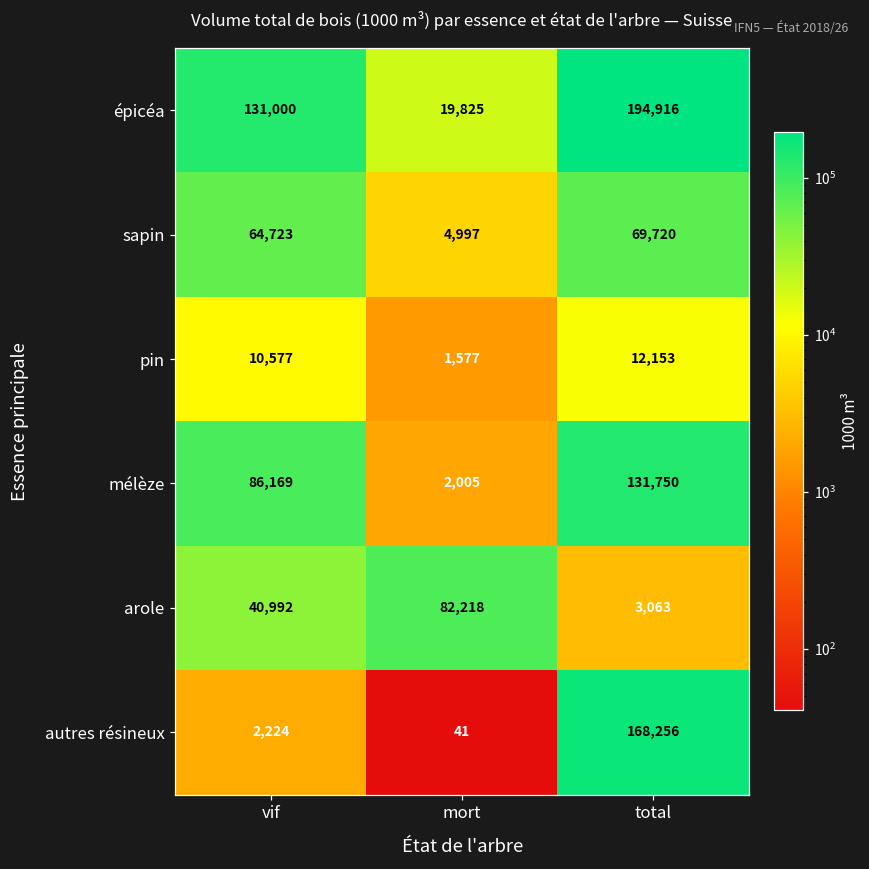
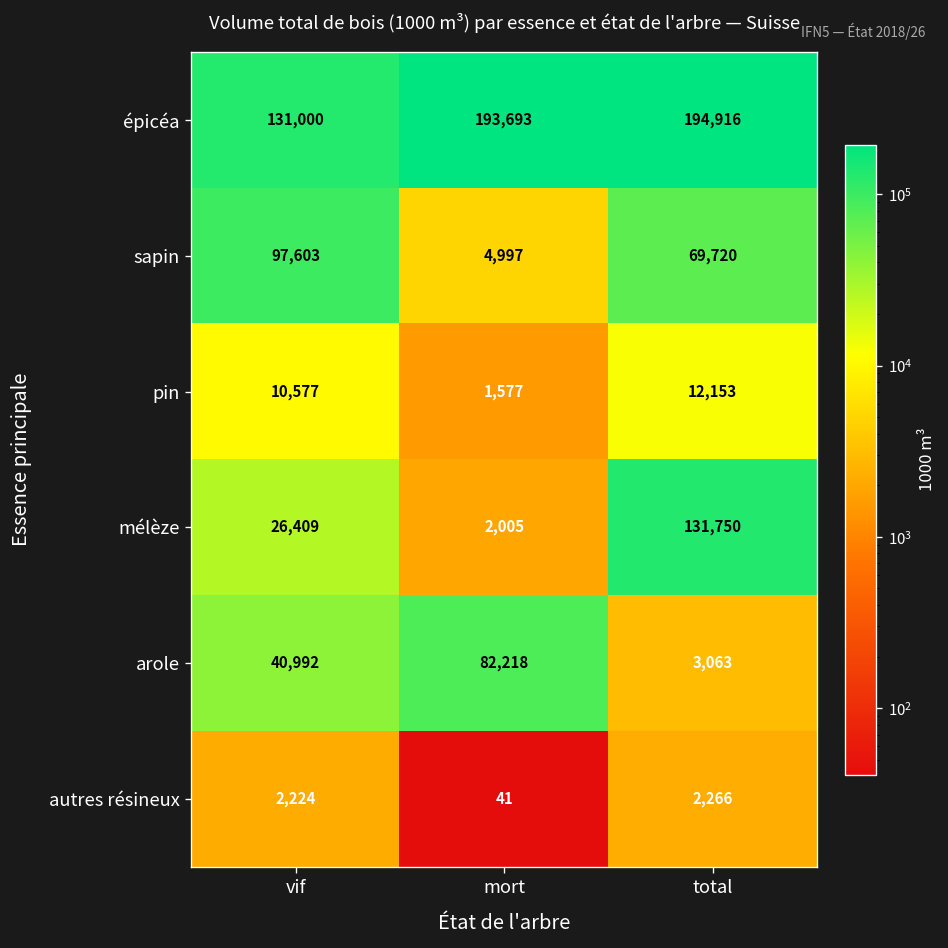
  {
    "épicéa": {
      "vif": "131,000",
-     "mort": "19,825",
+     "mort": "193,693",
      "total": "194,916"
    },
    "sapin": {
-     "vif": "64,723",
+     "vif": "97,603",
      "mort": "4,997",
      "total": "69,720"
    },
    "pin": {
      "vif": "10,577",
      "mort": "1,577",
      "total": "12,153"
    },
    "mélèze": {
-     "vif": "86,169",
+     "vif": "26,409",
      "mort": "2,005",
      "total": "131,750"
    },
    "arole": {
      "vif": "40,992",
      "mort": "82,218",
      "total": "3,063"
    },
    "autres résineux": {
      "vif": "2,224",
      "mort": "41",
-     "total": "168,256"
+     "total": "2,266"
    }
  }
